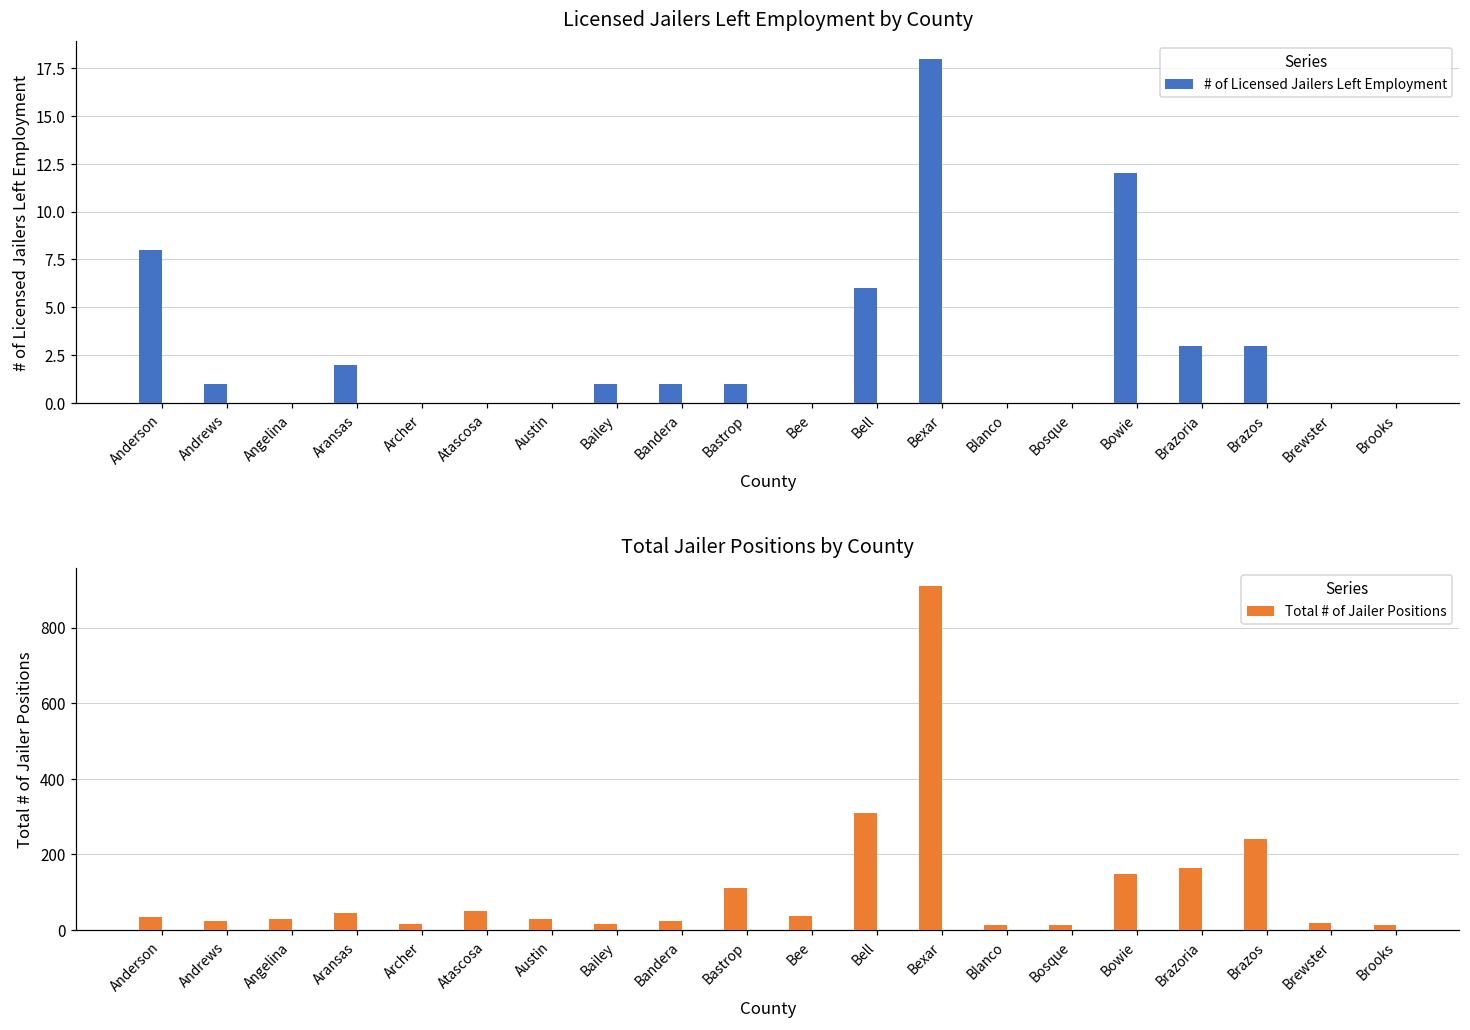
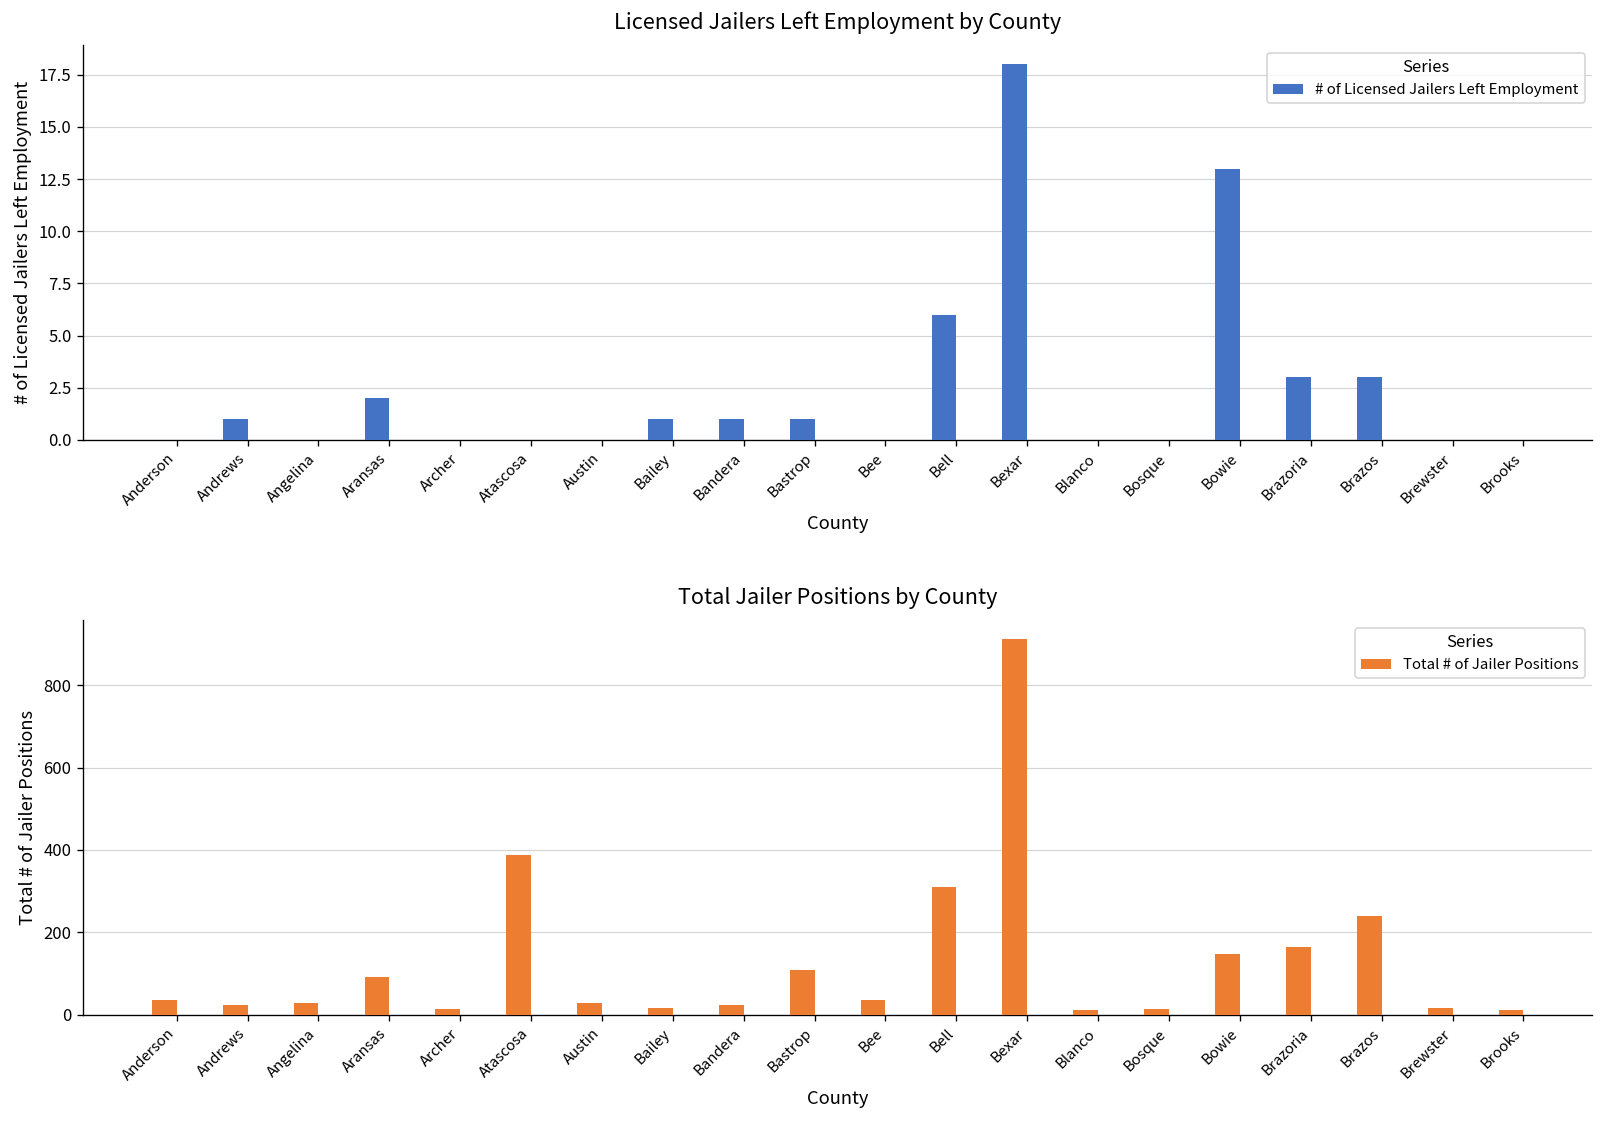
  {
    "Licensed Jailers Left Employment by County": {
-     "Anderson": 8,
+     "Anderson": 0,
      "Andrews": 1,
      "Angelina": 0,
      "Aransas": 2,
      "Archer": 0,
      "Atascosa": 0,
      "Austin": 0,
      "Bailey": 1,
      "Bandera": 1,
      "Bastrop": 1,
      "Bee": 0,
      "Bell": 6,
      "Bexar": 18,
      "Blanco": 0,
      "Bosque": 0,
-     "Bowie": 12,
+     "Bowie": 13,
      "Brazoria": 3,
      "Brazos": 3,
      "Brewster": 0,
      "Brooks": 0
    },
    "Total Jailer Positions by County": {
      "Anderson": 40,
      "Andrews": 30,
      "Angelina": 30,
-     "Aransas": 50,
+     "Aransas": 90,
      "Archer": 20,
-     "Atascosa": 50,
+     "Atascosa": 390,
      "Austin": 30,
      "Bailey": 20,
      "Bandera": 20,
      "Bastrop": 110,
      "Bee": 40,
      "Bell": 310,
      "Bexar": 910,
      "Blanco": 10,
      "Bosque": 10,
      "Bowie": 150,
      "Brazoria": 160,
      "Brazos": 240,
      "Brewster": 20,
      "Brooks": 10
    }
  }
